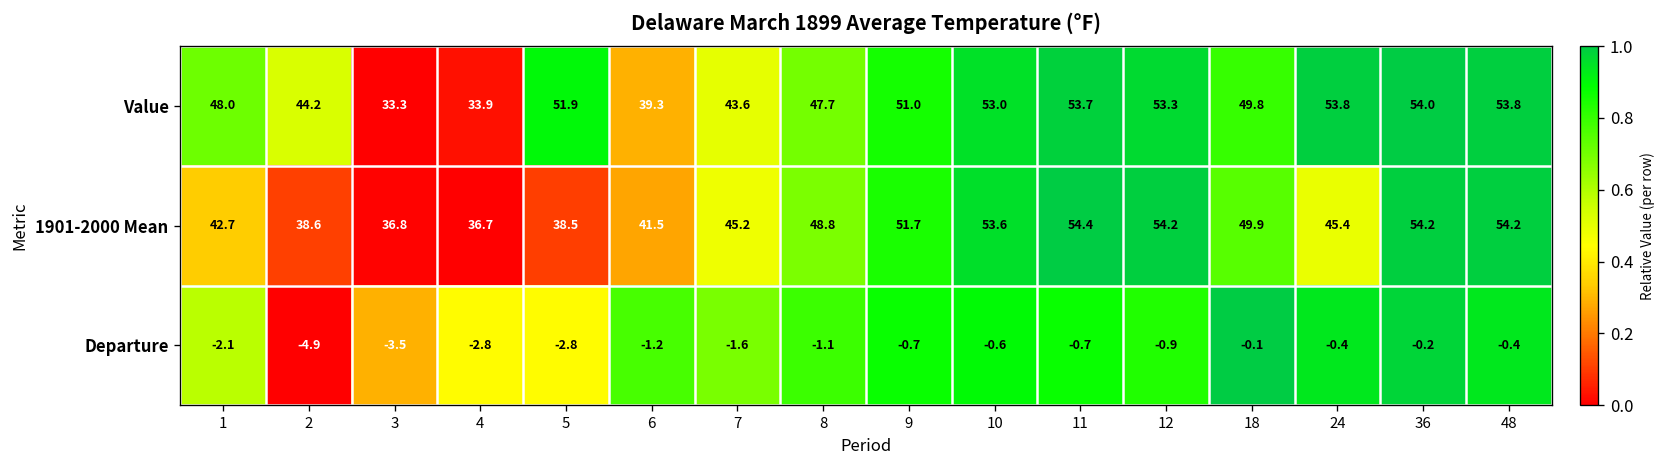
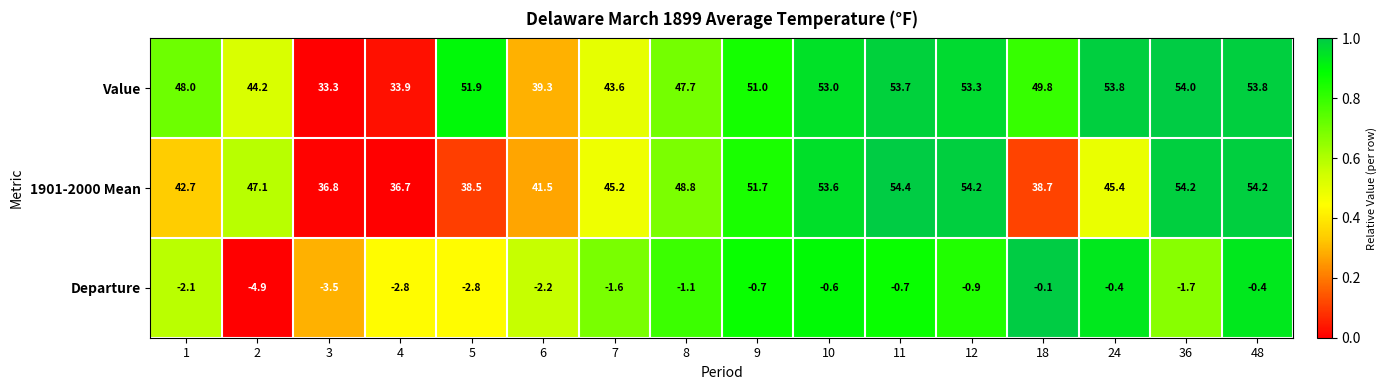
  {
    "Value": {
      "1": 48.0,
      "2": 44.2,
      "3": 33.3,
      "4": 33.9,
      "5": 51.9,
      "6": 39.3,
      "7": 43.6,
      "8": 47.7,
      "9": 51.0,
      "10": 53.0,
      "11": 53.7,
      "12": 53.3,
      "18": 49.8,
      "24": 53.8,
      "36": 54.0,
      "48": 53.8
    },
    "1901-2000 Mean": {
      "1": 42.7,
-     "2": 38.6,
+     "2": 47.1,
      "3": 36.8,
      "4": 36.7,
      "5": 38.5,
      "6": 41.5,
      "7": 45.2,
      "8": 48.8,
      "9": 51.7,
      "10": 53.6,
      "11": 54.4,
      "12": 54.2,
-     "18": 49.9,
+     "18": 38.7,
      "24": 45.4,
      "36": 54.2,
      "48": 54.2
    },
    "Departure": {
      "1": -2.1,
      "2": -4.9,
      "3": -3.5,
      "4": -2.8,
      "5": -2.8,
-     "6": -1.2,
+     "6": -2.2,
      "7": -1.6,
      "8": -1.1,
      "9": -0.7,
      "10": -0.6,
      "11": -0.7,
      "12": -0.9,
      "18": -0.1,
      "24": -0.4,
-     "36": -0.2,
+     "36": -1.7,
      "48": -0.4
    }
  }
